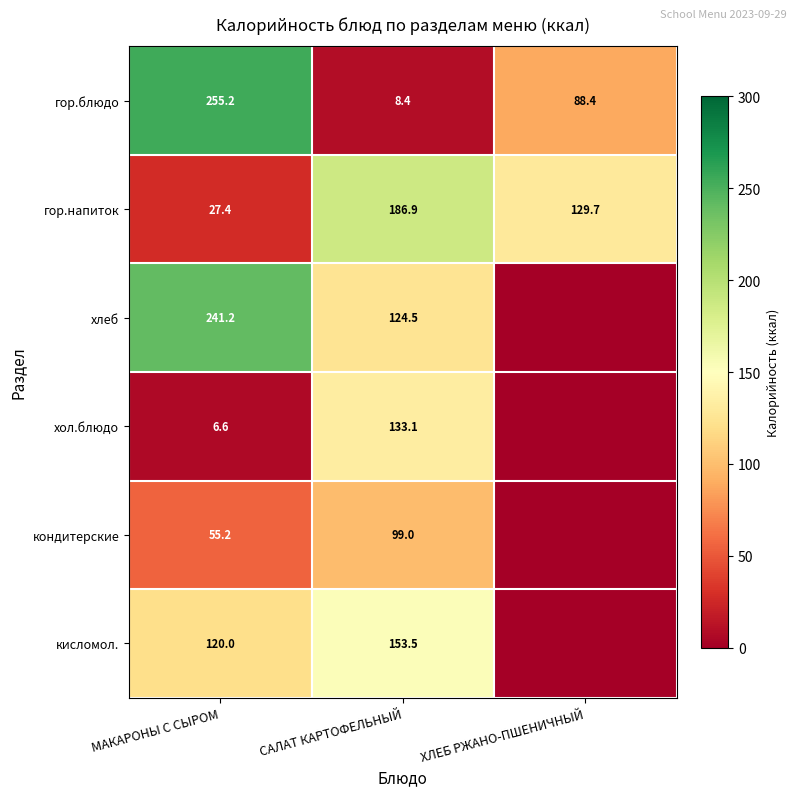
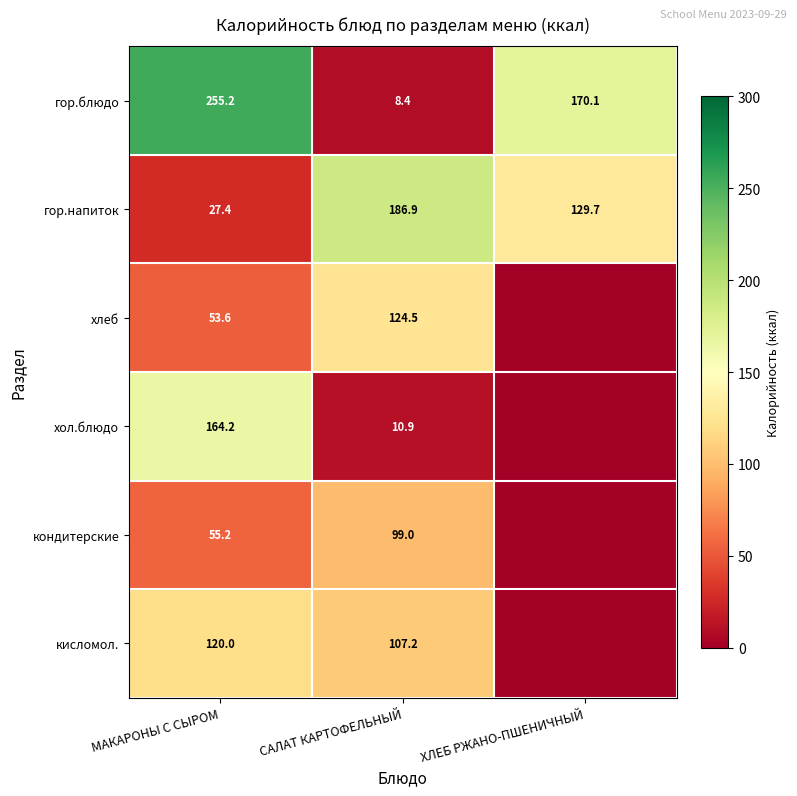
  {
    "гор.блюдо": {
      "МАКАРОНЫ С СЫРОМ": 255.2,
      "САЛАТ КАРТОФЕЛЬНЫЙ": 8.4,
-     "ХЛЕБ РЖАНО-ПШЕНИЧНЫЙ": 88.4
+     "ХЛЕБ РЖАНО-ПШЕНИЧНЫЙ": 170.1
    },
    "гор.напиток": {
      "МАКАРОНЫ С СЫРОМ": 27.4,
      "САЛАТ КАРТОФЕЛЬНЫЙ": 186.9,
      "ХЛЕБ РЖАНО-ПШЕНИЧНЫЙ": 129.7
    },
    "хлеб": {
-     "МАКАРОНЫ С СЫРОМ": 241.2,
+     "МАКАРОНЫ С СЫРОМ": 53.6,
      "САЛАТ КАРТОФЕЛЬНЫЙ": 124.5
    },
    "хол.блюдо": {
-     "МАКАРОНЫ С СЫРОМ": 6.6,
-     "САЛАТ КАРТОФЕЛЬНЫЙ": 133.1
+     "МАКАРОНЫ С СЫРОМ": 164.2,
+     "САЛАТ КАРТОФЕЛЬНЫЙ": 10.9
    },
    "кондитерские": {
      "МАКАРОНЫ С СЫРОМ": 55.2,
      "САЛАТ КАРТОФЕЛЬНЫЙ": 99.0
    },
    "кисломол.": {
      "МАКАРОНЫ С СЫРОМ": 120.0,
-     "САЛАТ КАРТОФЕЛЬНЫЙ": 153.5
+     "САЛАТ КАРТОФЕЛЬНЫЙ": 107.2
    }
  }
